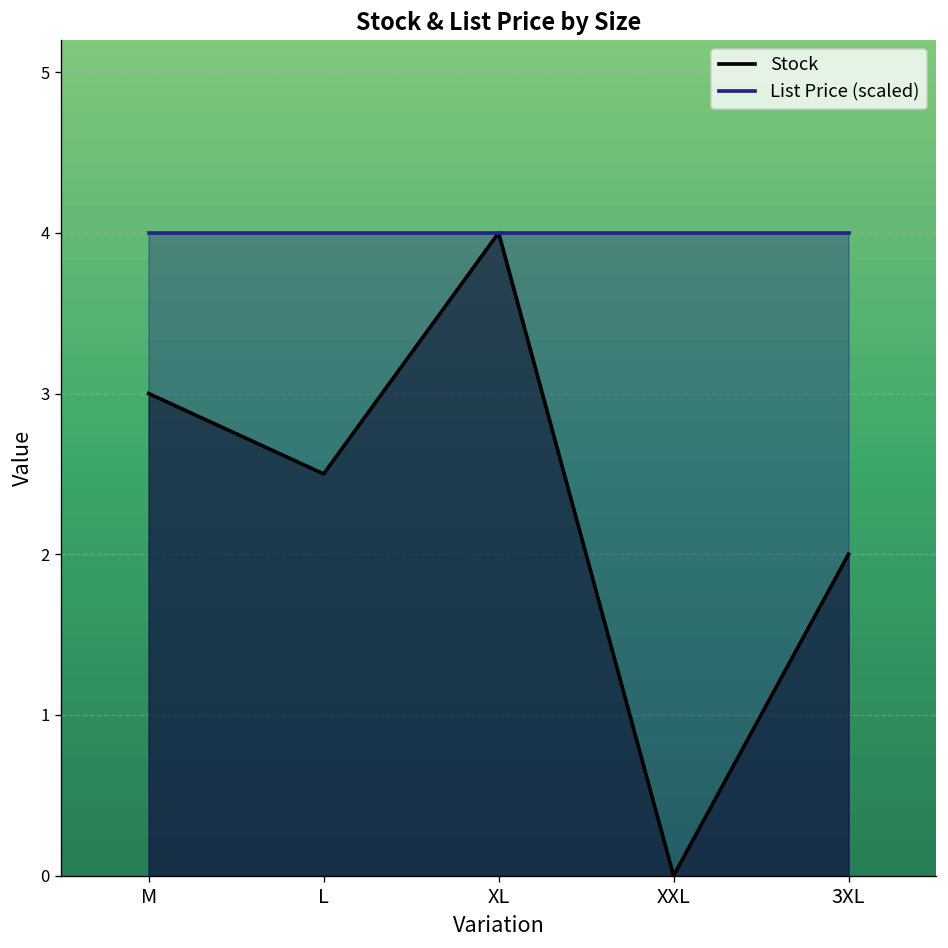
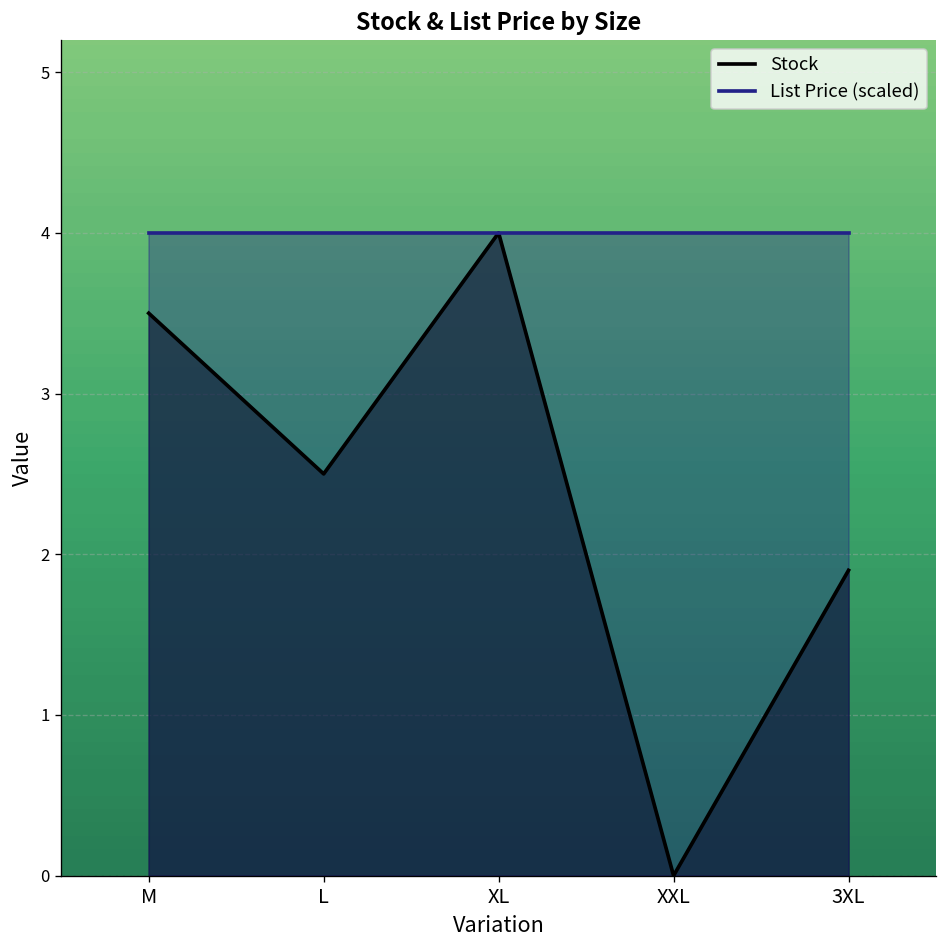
  {
    "Stock": {
-     "M": 3.0,
+     "M": 3.5,
      "L": 2.5,
      "XXL": 0.0,
-     "3XL": 2.0
+     "3XL": 1.9
    },
    "List Price (scaled)": {
      "M": 4.0,
      "L": 4.0,
      "XXL": 4.0,
      "3XL": 4.0
    }
  }
